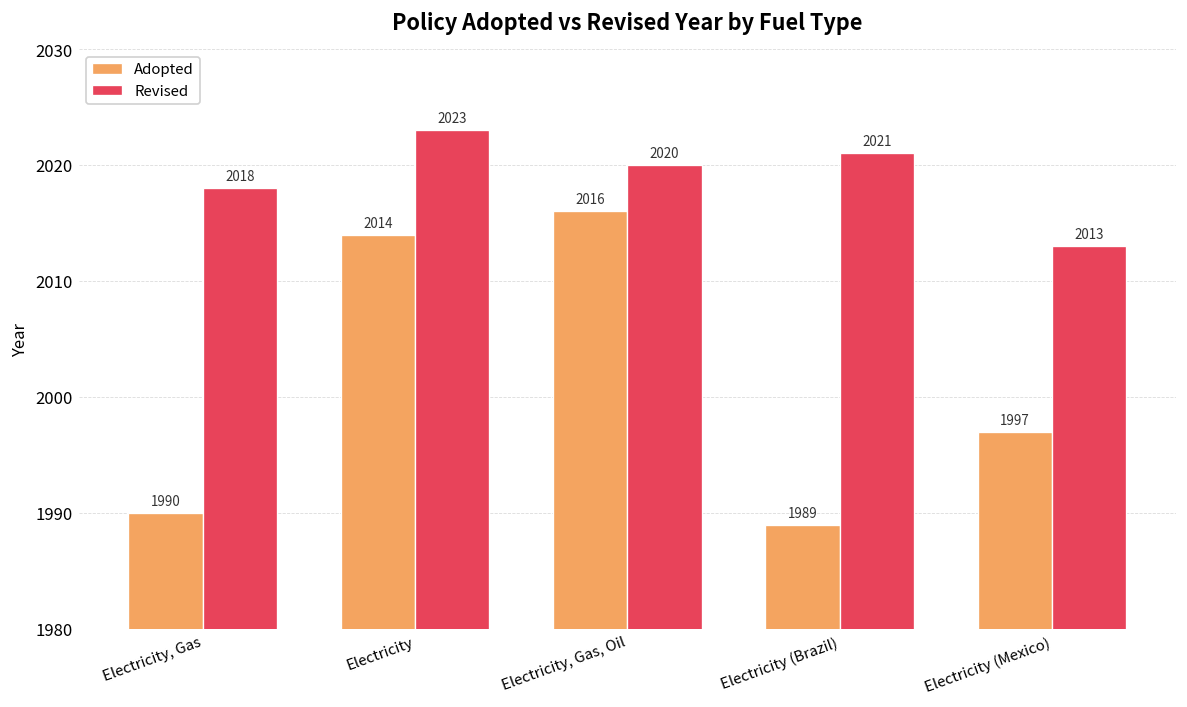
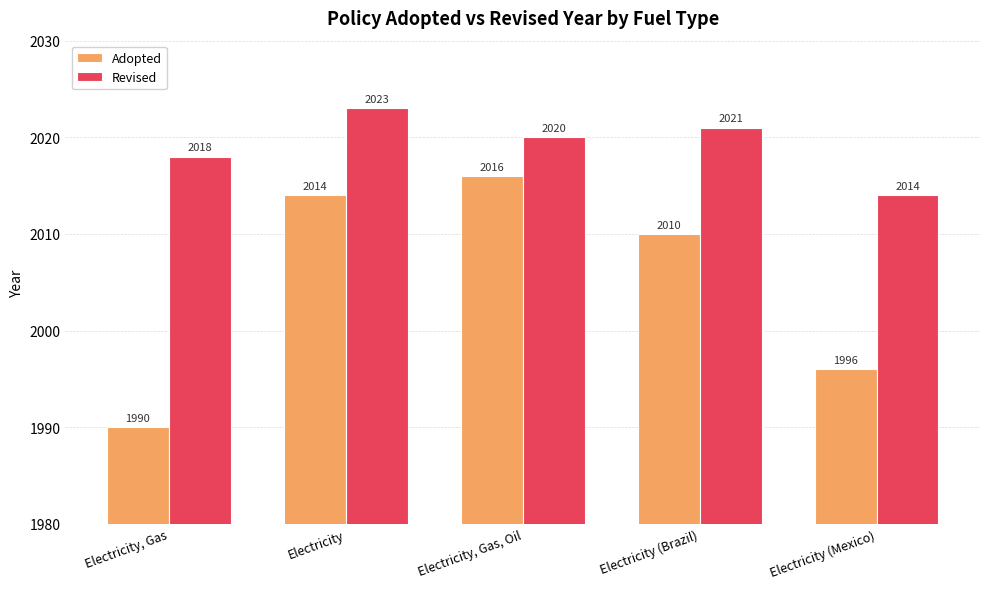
  {
    "Adopted": {
      "Electricity, Gas": 1990,
      "Electricity": 2014,
      "Electricity, Gas, Oil": 2016,
-     "Electricity (Brazil)": 1989,
-     "Electricity (Mexico)": 1997
+     "Electricity (Brazil)": 2010,
+     "Electricity (Mexico)": 1996
    },
    "Revised": {
      "Electricity, Gas": 2018,
      "Electricity": 2023,
      "Electricity, Gas, Oil": 2020,
      "Electricity (Brazil)": 2021,
-     "Electricity (Mexico)": 2013
+     "Electricity (Mexico)": 2014
    }
  }
